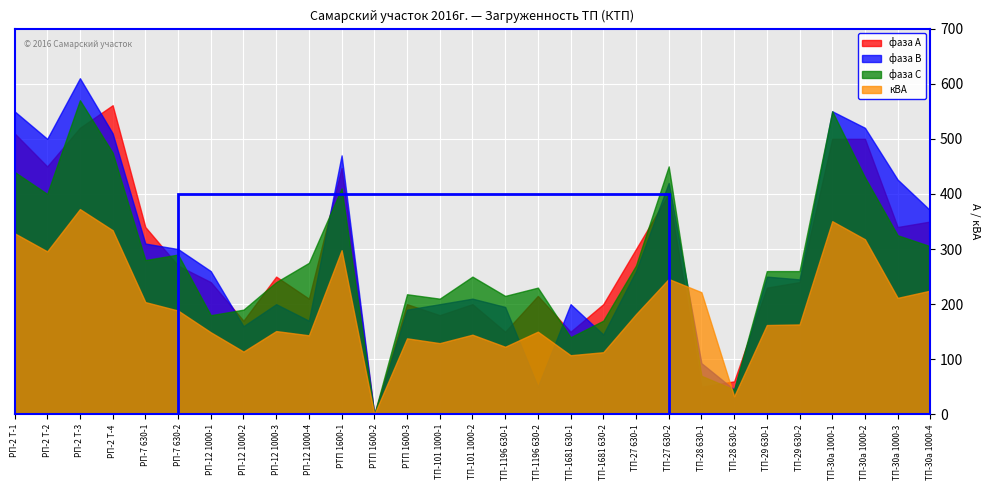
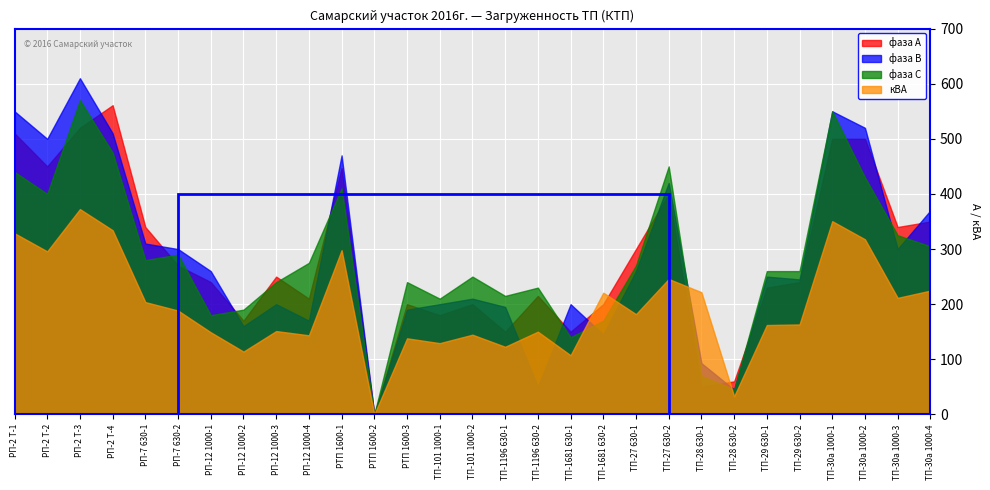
  {
    "фаза А": {
      "РП-2 Т-1": 510,
      "РП-2 Т-2": 450,
      "РП-2 Т-3": 520,
      "РП-2 Т-4": 560,
      "РП-7 630-1": 340,
      "РП-7 630-2": 270,
      "РП-12 1000-1": 240,
      "РП-12 1000-2": 170,
      "РП-12 1000-3": 250,
      "РП-12 1000-4": 210,
      "РТП 1600-1": 450,
      "РТП 1600-3": 200,
      "ТП-101 1000-1": 180,
      "ТП-101 1000-2": 200,
      "ТП-1196 630-1": 150,
      "ТП-1196 630-2": 220,
      "ТП-1681 630-1": 150,
      "ТП-1681 630-2": 200,
      "ТП-27 630-1": 300,
      "ТП-27 630-2": 400,
      "ТП-28 630-1": 50,
      "ТП-28 630-2": 60,
      "ТП-29 630-1": 230,
      "ТП-29 630-2": 240,
      "ТП-30а 1000-1": 500,
      "ТП-30а 1000-2": 500,
      "ТП-30а 1000-3": 340,
      "ТП-30а 1000-4": 350
    },
    "фаза В": {
      "РП-2 Т-1": 550,
      "РП-2 Т-2": 500,
      "РП-2 Т-3": 610,
      "РП-2 Т-4": 510,
      "РП-7 630-1": 310,
      "РП-7 630-2": 300,
      "РП-12 1000-1": 260,
      "РП-12 1000-2": 160,
      "РП-12 1000-3": 200,
      "РП-12 1000-4": 170,
      "РТП 1600-1": 470,
      "РТП 1600-3": 190,
      "ТП-101 1000-1": 200,
      "ТП-101 1000-2": 210,
      "ТП-1196 630-1": 200,
      "ТП-1196 630-2": 50,
      "ТП-1681 630-1": 200,
      "ТП-1681 630-2": 150,
      "ТП-27 630-1": 260,
      "ТП-27 630-2": 420,
      "ТП-28 630-1": 90,
      "ТП-29 630-1": 250,
      "ТП-29 630-2": 250,
      "ТП-30а 1000-2": 520,
-     "ТП-30а 1000-3": 430,
+     "ТП-30а 1000-3": 300,
      "ТП-30а 1000-4": 370
    },
    "фаза С": {
      "РП-2 Т-1": 440,
      "РП-2 Т-2": 400,
      "РП-2 Т-3": 570,
      "РП-2 Т-4": 480,
      "РП-7 630-1": 280,
      "РП-7 630-2": 290,
      "РП-12 1000-1": 180,
      "РП-12 1000-2": 190,
      "РП-12 1000-3": 240,
      "РП-12 1000-4": 280,
      "РТП 1600-1": 410,
-     "РТП 1600-3": 220,
+     "РТП 1600-3": 240,
      "ТП-101 1000-1": 210,
      "ТП-101 1000-2": 250,
      "ТП-1196 630-1": 220,
      "ТП-1196 630-2": 230,
      "ТП-1681 630-1": 140,
      "ТП-1681 630-2": 170,
      "ТП-27 630-1": 270,
      "ТП-27 630-2": 450,
      "ТП-28 630-1": 70,
      "ТП-29 630-1": 260,
      "ТП-29 630-2": 260,
      "ТП-30а 1000-2": 430,
      "ТП-30а 1000-3": 330,
      "ТП-30а 1000-4": 310
    },
    "кВА": {
      "РП-2 Т-1": 330,
      "РП-2 Т-2": 300,
      "РП-2 Т-3": 370,
      "РП-2 Т-4": 330,
      "РП-7 630-1": 200,
      "РП-7 630-2": 190,
      "РП-12 1000-1": 150,
      "РП-12 1000-2": 110,
      "РП-12 1000-3": 150,
      "РП-12 1000-4": 140,
      "РТП 1600-1": 300,
      "РТП 1600-3": 140,
      "ТП-101 1000-1": 130,
      "ТП-101 1000-2": 140,
      "ТП-1196 630-1": 120,
      "ТП-1196 630-2": 150,
      "ТП-1681 630-1": 110,
-     "ТП-1681 630-2": 110,
+     "ТП-1681 630-2": 220,
      "ТП-27 630-1": 180,
      "ТП-27 630-2": 250,
      "ТП-28 630-1": 220,
      "ТП-28 630-2": 30,
      "ТП-29 630-1": 160,
      "ТП-29 630-2": 160,
      "ТП-30а 1000-1": 350,
      "ТП-30а 1000-2": 320,
      "ТП-30а 1000-3": 210,
      "ТП-30а 1000-4": 220
    }
  }
